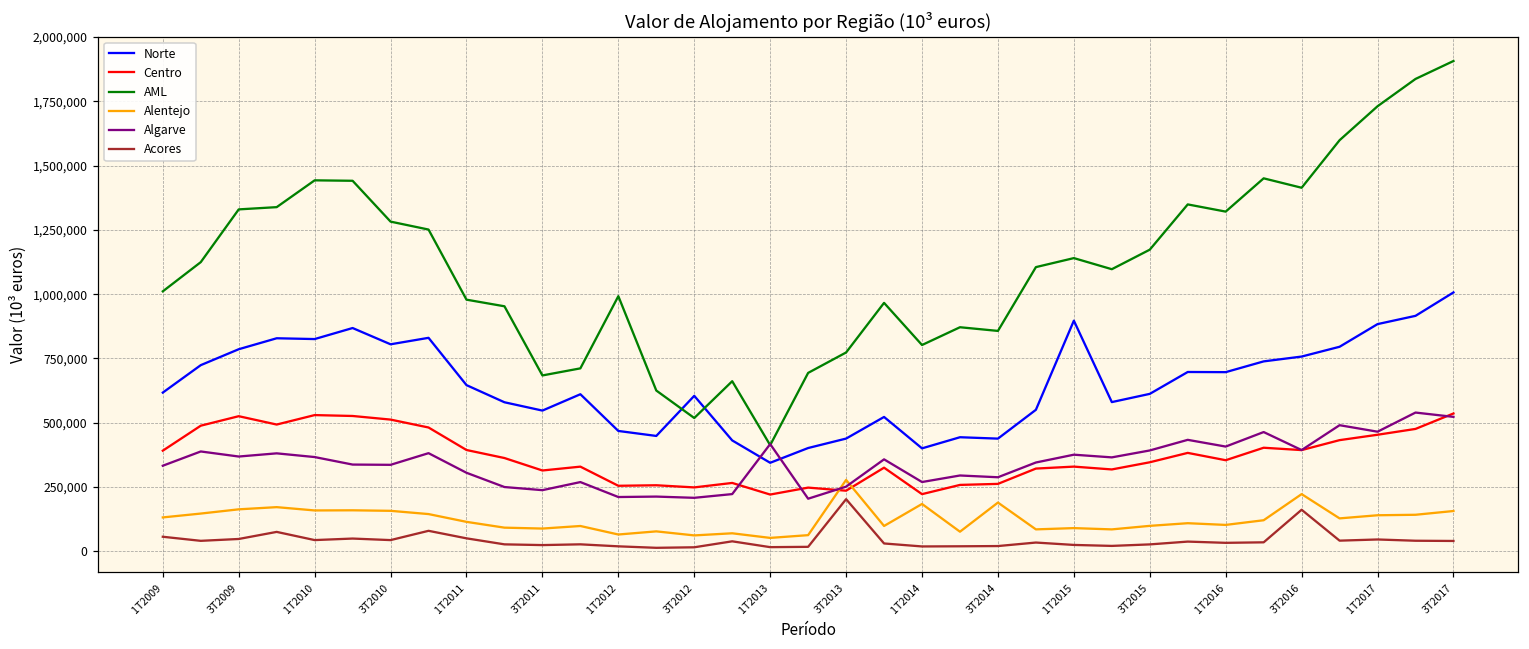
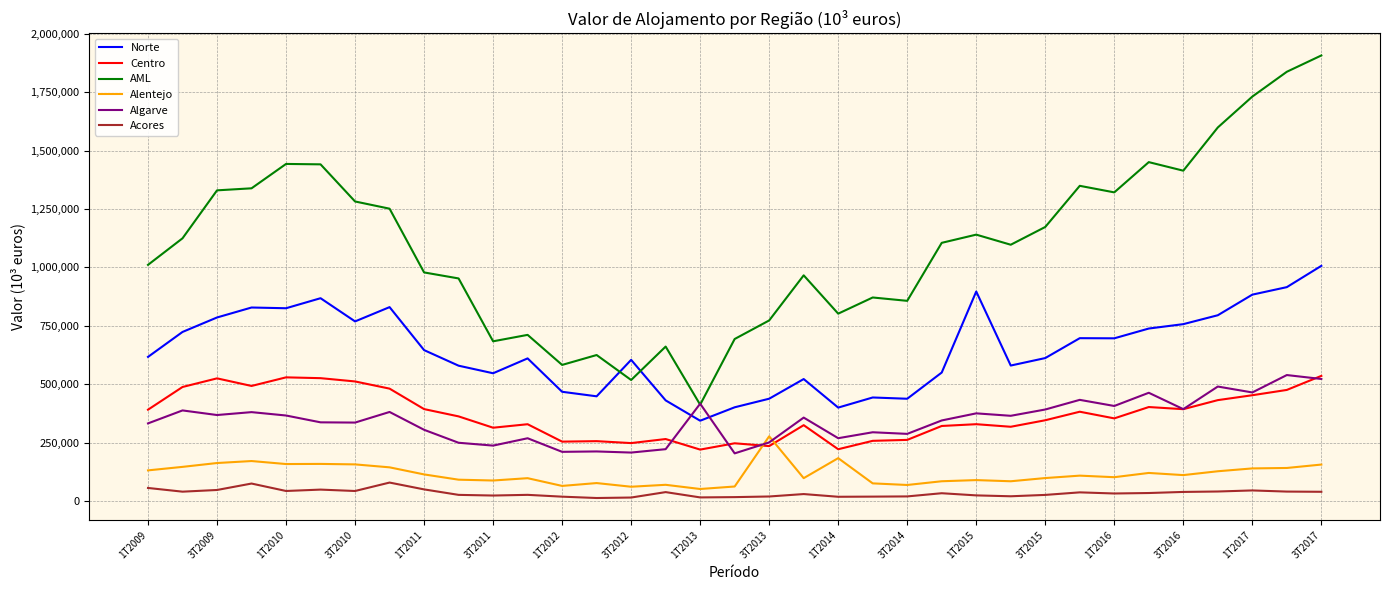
  {
    "Norte": {
      "1T2009": "620,000",
      "3T2009": "790,000",
      "1T2010": "830,000",
-     "3T2010": "800,000",
+     "3T2010": "770,000",
      "1T2011": "650,000",
      "3T2011": "550,000",
      "1T2012": "470,000",
      "3T2012": "600,000",
      "1T2013": "340,000",
      "3T2013": "440,000",
      "1T2014": "400,000",
      "3T2014": "440,000",
      "1T2015": "900,000",
      "3T2015": "610,000",
      "1T2016": "700,000",
      "3T2016": "760,000",
      "1T2017": "880,000",
      "3T2017": "1,010,000"
    },
    "Centro": {
      "1T2009": "390,000",
      "3T2009": "530,000",
      "1T2010": "530,000",
      "3T2010": "510,000",
      "1T2011": "390,000",
      "3T2011": "310,000",
      "1T2012": "250,000",
      "3T2012": "250,000",
      "1T2013": "220,000",
      "3T2013": "240,000",
      "1T2014": "220,000",
      "3T2014": "260,000",
      "1T2015": "330,000",
      "3T2015": "350,000",
      "1T2016": "350,000",
      "1T2017": "450,000",
      "3T2017": "540,000"
    },
    "AML": {
      "1T2009": "1,010,000",
      "3T2009": "1,330,000",
      "1T2010": "1,440,000",
      "3T2010": "1,280,000",
      "1T2011": "980,000",
      "3T2011": "680,000",
-     "1T2012": "990,000",
+     "1T2012": "580,000",
      "3T2012": "520,000",
      "3T2013": "770,000",
      "1T2014": "800,000",
      "3T2014": "860,000",
      "1T2015": "1,140,000",
      "3T2015": "1,170,000",
      "1T2016": "1,320,000",
      "3T2016": "1,410,000",
      "1T2017": "1,730,000",
      "3T2017": "1,910,000"
    },
    "Alentejo": {
      "1T2009": "130,000",
      "3T2009": "160,000",
      "1T2010": "160,000",
      "3T2010": "160,000",
      "1T2011": "110,000",
      "3T2011": "90,000",
      "1T2012": "70,000",
      "3T2012": "60,000",
      "1T2013": "50,000",
      "3T2013": "280,000",
      "1T2014": "180,000",
-     "3T2014": "190,000",
+     "3T2014": "70,000",
      "1T2015": "90,000",
      "3T2015": "100,000",
      "1T2016": "100,000",
-     "3T2016": "220,000",
+     "3T2016": "110,000",
      "1T2017": "140,000",
      "3T2017": "160,000"
    },
    "Algarve": {
      "1T2009": "330,000",
      "3T2009": "370,000",
      "1T2010": "370,000",
      "3T2010": "340,000",
      "1T2011": "310,000",
      "3T2011": "240,000",
      "1T2012": "210,000",
      "3T2012": "210,000",
      "3T2013": "250,000",
      "1T2014": "270,000",
      "3T2014": "290,000",
      "1T2015": "380,000",
      "3T2015": "390,000",
      "1T2016": "410,000",
      "1T2017": "470,000",
      "3T2017": "520,000"
    },
    "Acores": {
      "1T2009": "60,000",
      "3T2009": "50,000",
      "1T2010": "40,000",
      "3T2010": "40,000",
      "1T2011": "50,000",
      "3T2011": "20,000",
      "1T2012": "20,000",
      "3T2012": "20,000",
      "1T2013": "20,000",
-     "3T2013": "200,000",
+     "3T2013": "20,000",
      "1T2014": "20,000",
      "3T2014": "20,000",
      "1T2015": "20,000",
      "3T2015": "30,000",
      "1T2016": "30,000",
-     "3T2016": "160,000",
+     "3T2016": "40,000",
      "1T2017": "50,000",
      "3T2017": "40,000"
    }
  }
